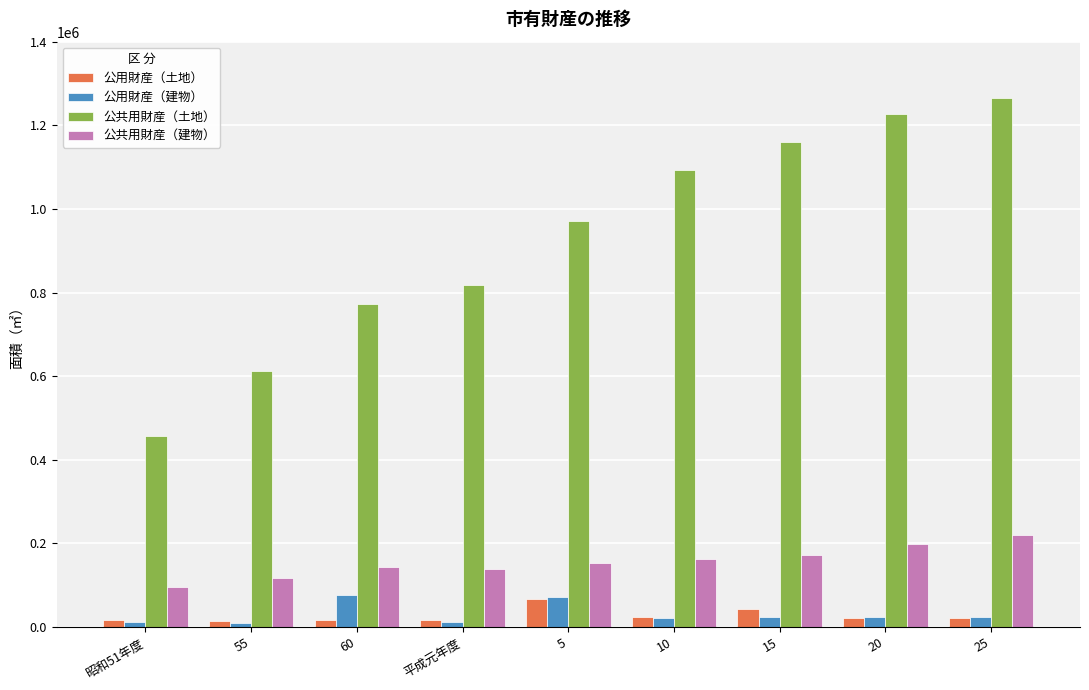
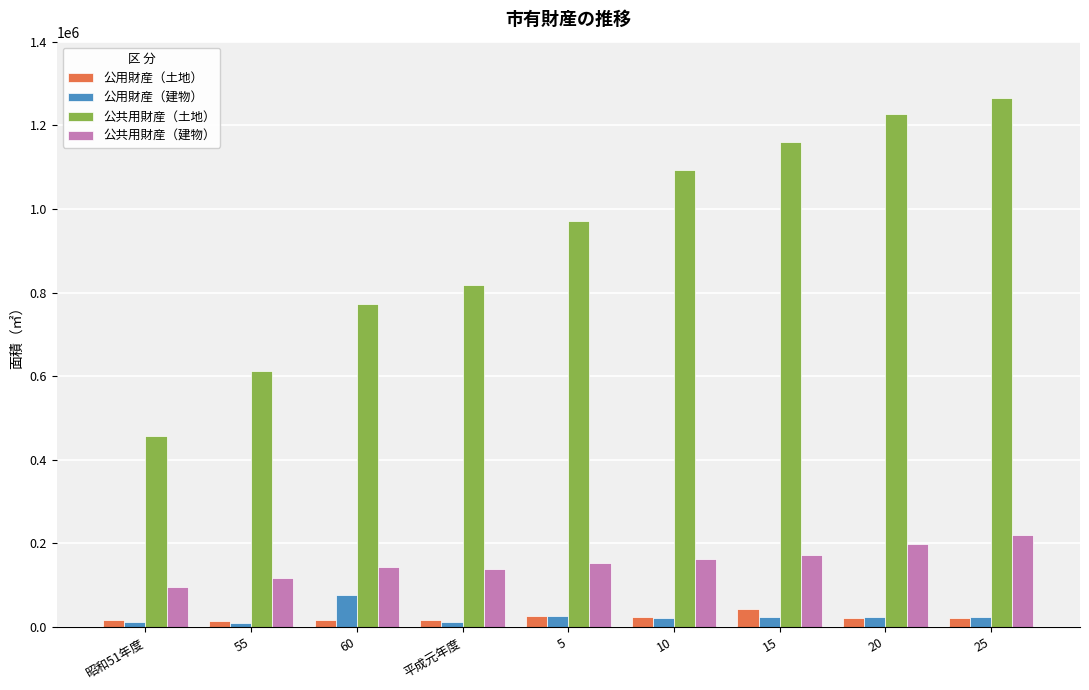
  {
    "公用財産（土地）": {
      "昭和51年度": 20000,
      "55": 10000,
      "60": 20000,
      "平成元年度": 20000,
-     "5": 70000,
+     "5": 30000,
      "10": 20000,
      "15": 40000,
      "20": 20000,
      "25": 20000
    },
    "公用財産（建物）": {
      "昭和51年度": 10000,
      "55": 10000,
      "60": 80000,
      "平成元年度": 10000,
-     "5": 70000,
+     "5": 30000,
      "10": 20000,
      "15": 20000,
      "20": 20000,
      "25": 20000
    },
    "公共用財産（土地）": {
      "昭和51年度": 460000,
      "55": 610000,
      "60": 770000,
      "平成元年度": 820000,
      "5": 970000,
      "10": 1090000,
      "15": 1160000,
      "20": 1230000,
      "25": 1260000
    },
    "公共用財産（建物）": {
      "昭和51年度": 100000,
      "55": 120000,
      "60": 140000,
      "平成元年度": 140000,
      "5": 150000,
      "10": 160000,
      "15": 170000,
      "20": 200000,
      "25": 220000
    }
  }
